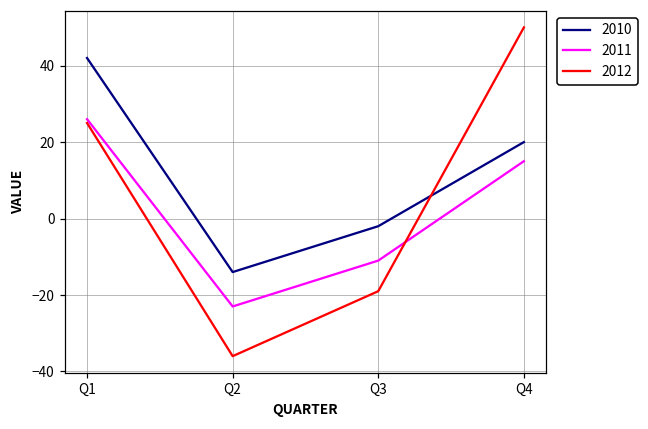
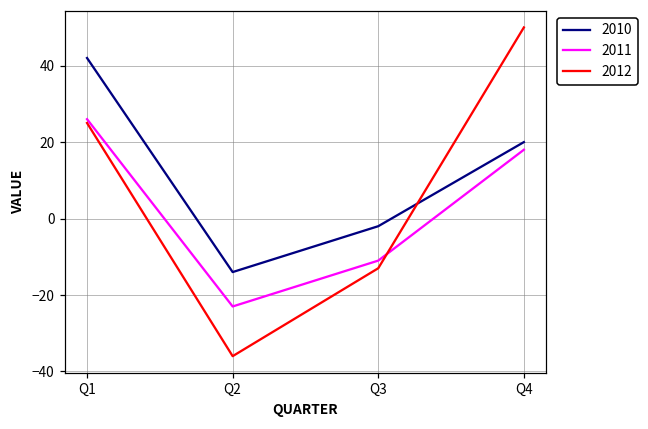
  {
    "2010": {
      "Q1": 42,
      "Q2": -14,
      "Q3": -2,
      "Q4": 20
    },
    "2011": {
      "Q1": 26,
      "Q2": -23,
      "Q3": -11,
-     "Q4": 15
+     "Q4": 18
    },
    "2012": {
      "Q1": 25,
      "Q2": -36,
-     "Q3": -19,
+     "Q3": -13,
      "Q4": 50
    }
  }
